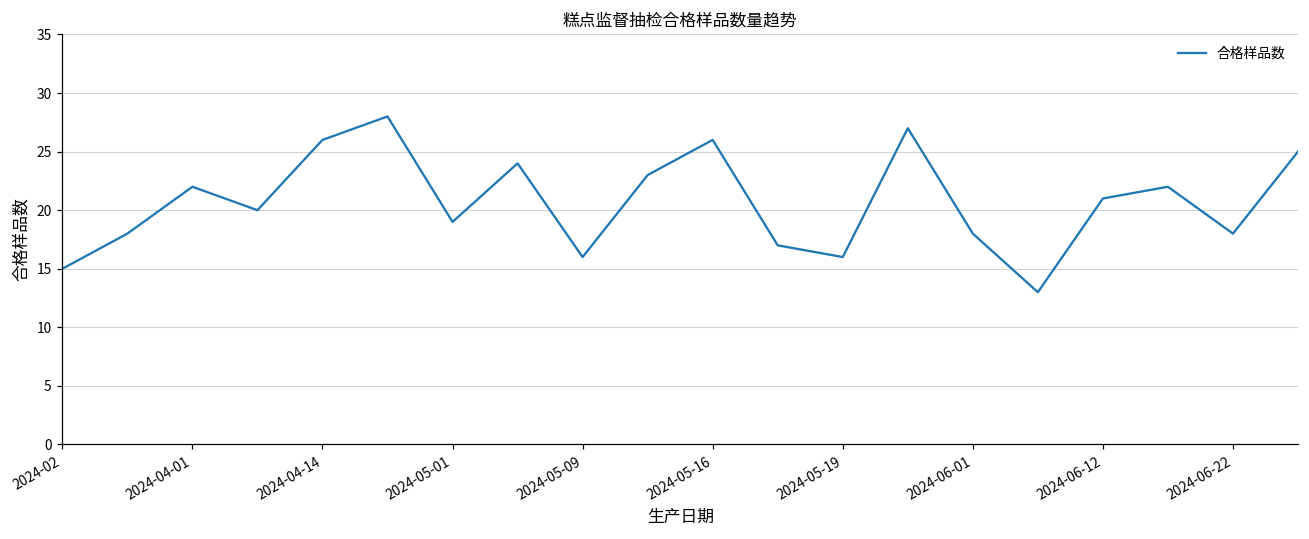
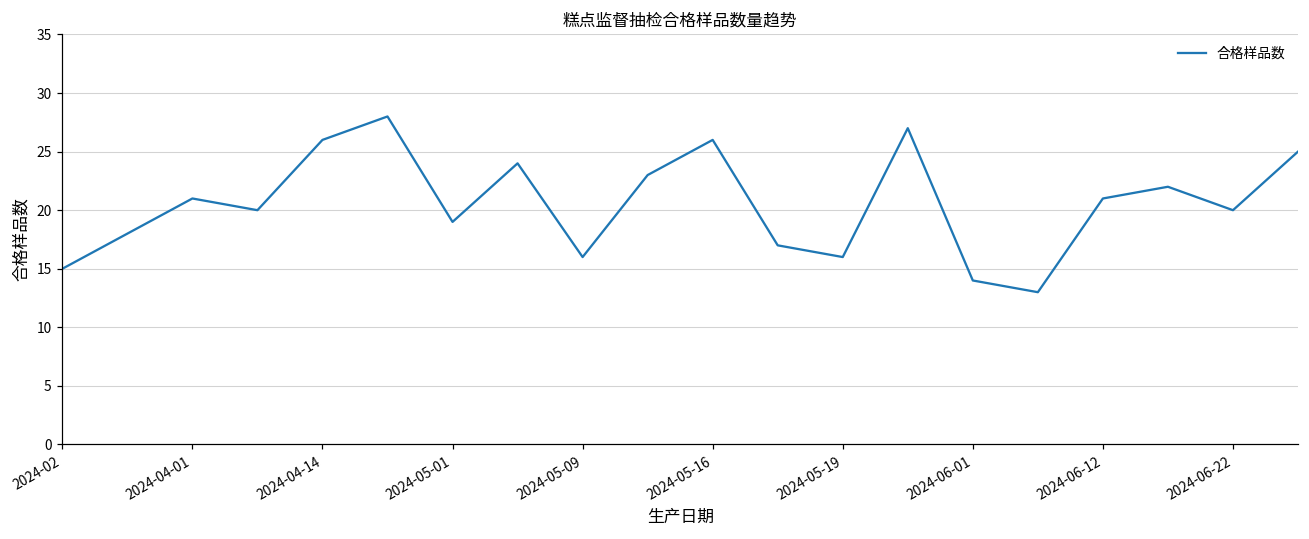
  {
    "2024-02": 15,
-   "2024-04-01": 22,
+   "2024-04-01": 21,
    "2024-04-14": 26,
    "2024-05-01": 19,
    "2024-05-09": 16,
    "2024-05-16": 26,
    "2024-05-19": 16,
-   "2024-06-01": 18,
+   "2024-06-01": 14,
    "2024-06-12": 21,
-   "2024-06-22": 18
+   "2024-06-22": 20
  }
